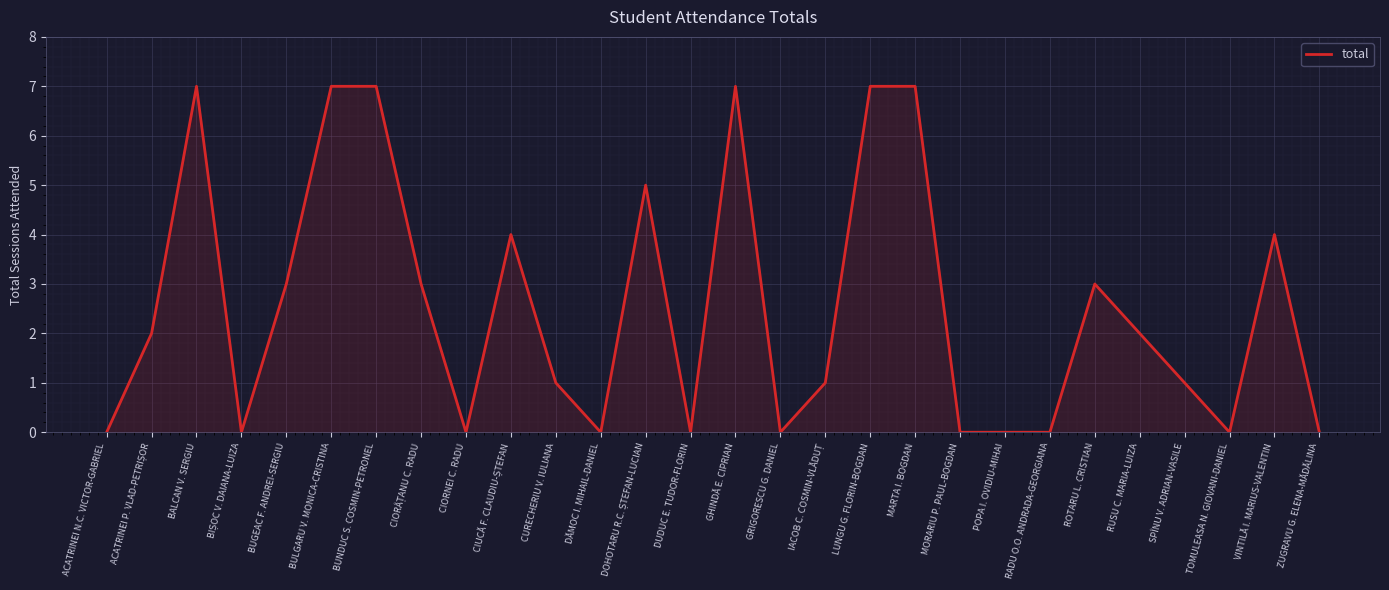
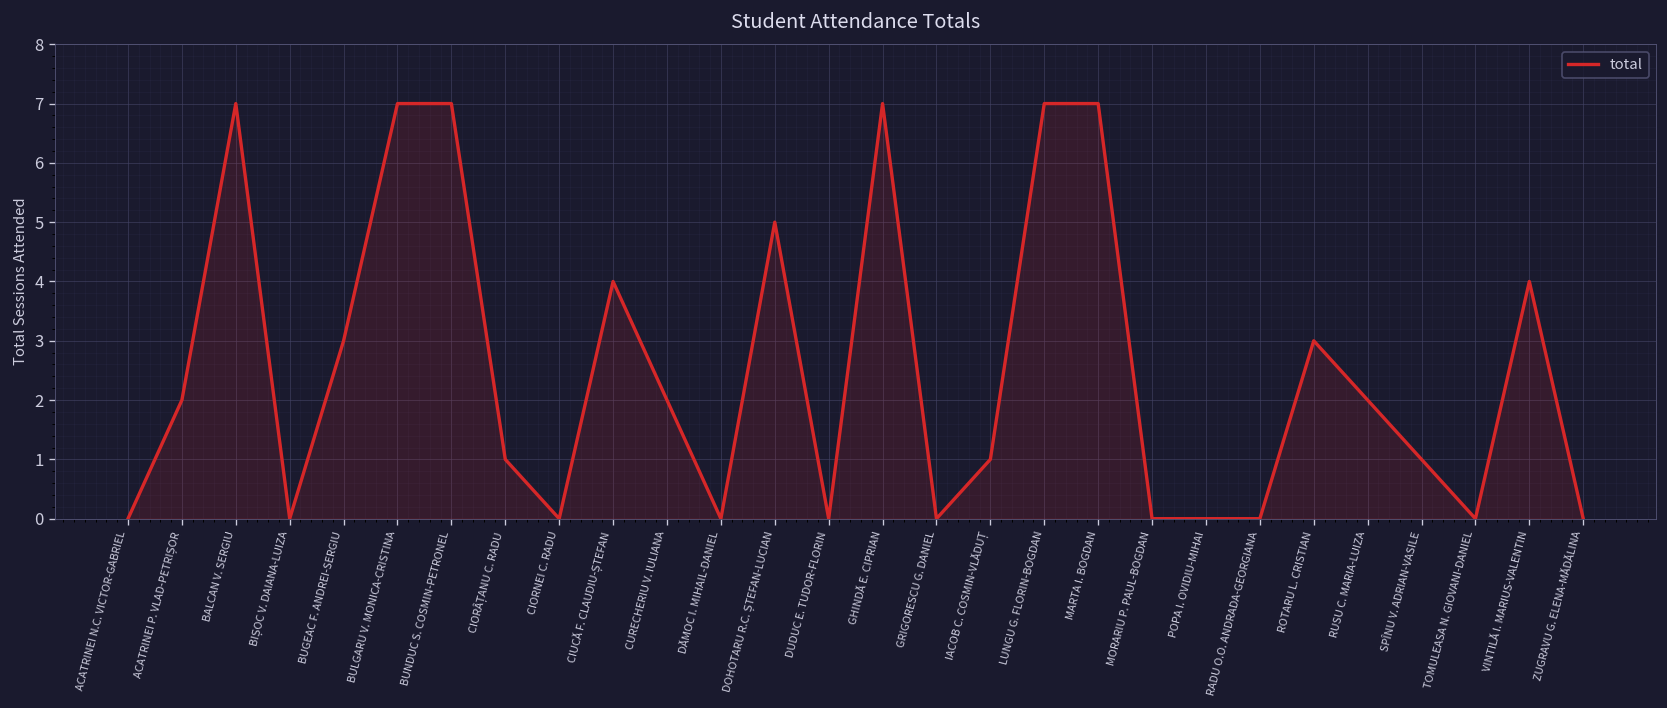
  {
    "ACATRINEI N.C. VICTOR-GABRIEL": 0,
    "ACATRINEI P. VLAD-PETRIȘOR": 2,
    "BALCAN V. SERGIU": 7,
    "BIȘOC V. DAIANA-LUIZA": 0,
    "BUGEAC F. ANDREI-SERGIU": 3,
    "BULGARU V. MONICA-CRISTINA": 7,
    "BUNDUC S. COSMIN-PETRONEL": 7,
-   "CIORÂȚANU C. RADU": 3,
+   "CIORÂȚANU C. RADU": 1,
    "CIORNEI C. RADU": 0,
    "CIUCĂ F. CLAUDIU-ȘTEFAN": 4,
-   "CURECHERIU V. IULIANA": 1,
+   "CURECHERIU V. IULIANA": 2,
    "DĂMOC I. MIHAIL-DANIEL": 0,
    "DOHOTARU R.C. ȘTEFAN-LUCIAN": 5,
    "DUDUC E. TUDOR-FLORIN": 0,
    "GHINDĂ E. CIPRIAN": 7,
    "GRIGORESCU G. DANIEL": 0,
    "IACOB C. COSMIN-VLĂDUȚ": 1,
    "LUNGU G. FLORIN-BOGDAN": 7,
    "MARTA I. BOGDAN": 7,
    "MORARIU P. PAUL-BOGDAN": 0,
    "POPA I. OVIDIU-MIHAI": 0,
    "RADU O.O. ANDRADA-GEORGIANA": 0,
    "ROTARU L. CRISTIAN": 3,
    "RUSU C. MARIA-LUIZA": 2,
    "SPÎNU V. ADRIAN-VASILE": 1,
    "TOMULEASA N. GIOVANI-DANIEL": 0,
    "VINTILĂ I. MARIUS-VALENTIN": 4,
    "ZUGRAVU G. ELENA-MĂDĂLINA": 0
  }
